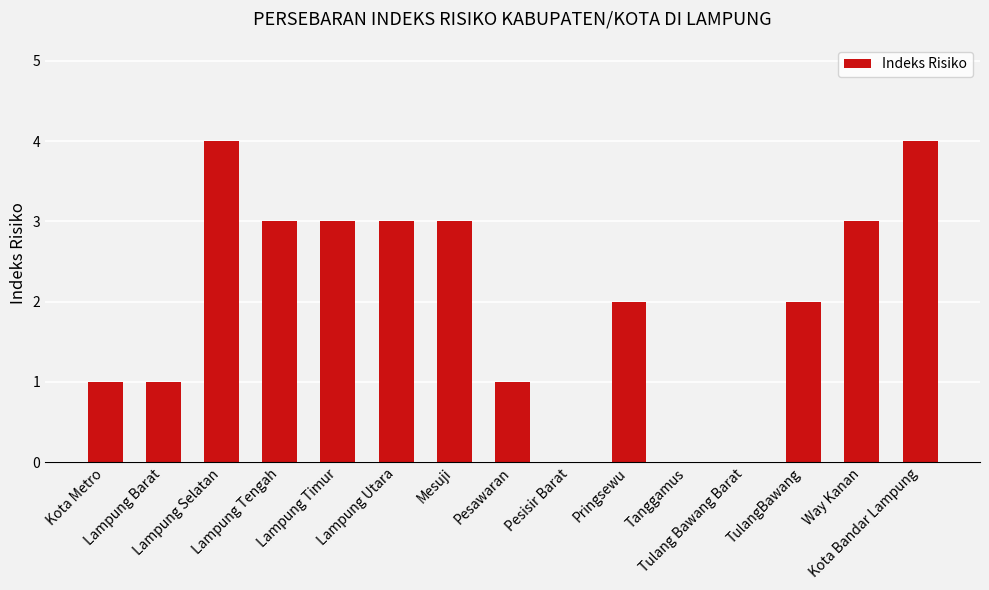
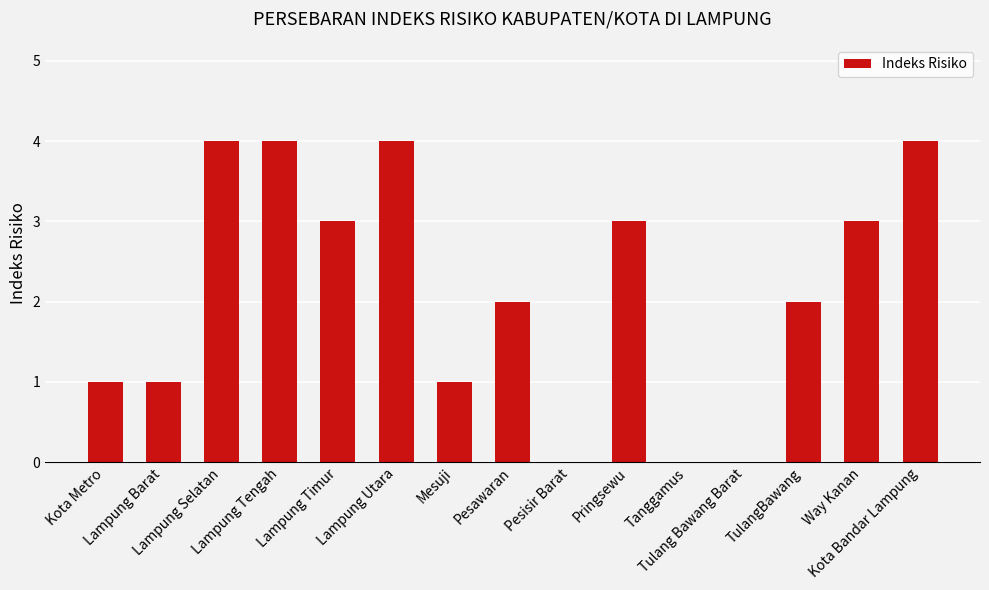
  {
    "Kota Metro": 1,
    "Lampung Barat": 1,
    "Lampung Selatan": 4,
-   "Lampung Tengah": 3,
+   "Lampung Tengah": 4,
    "Lampung Timur": 3,
-   "Lampung Utara": 3,
-   "Mesuji": 3,
-   "Pesawaran": 1,
+   "Lampung Utara": 4,
+   "Mesuji": 1,
+   "Pesawaran": 2,
    "Pesisir Barat": 0,
-   "Pringsewu": 2,
+   "Pringsewu": 3,
    "Tanggamus": 0,
    "Tulang Bawang Barat": 0,
    "TulangBawang": 2,
    "Way Kanan": 3,
    "Kota Bandar Lampung": 4
  }
